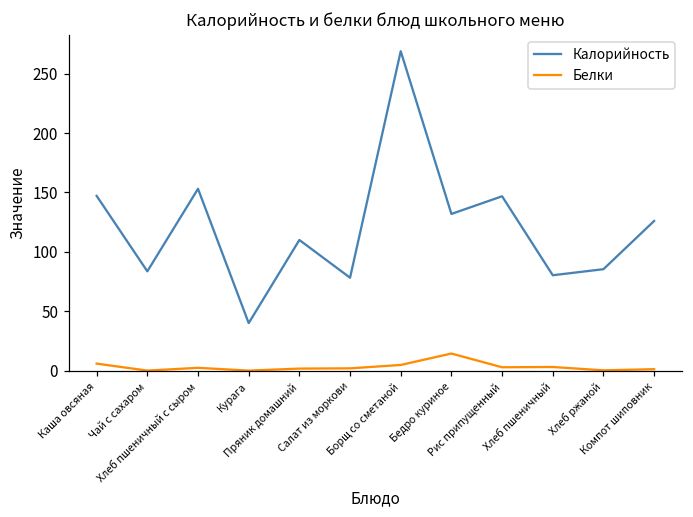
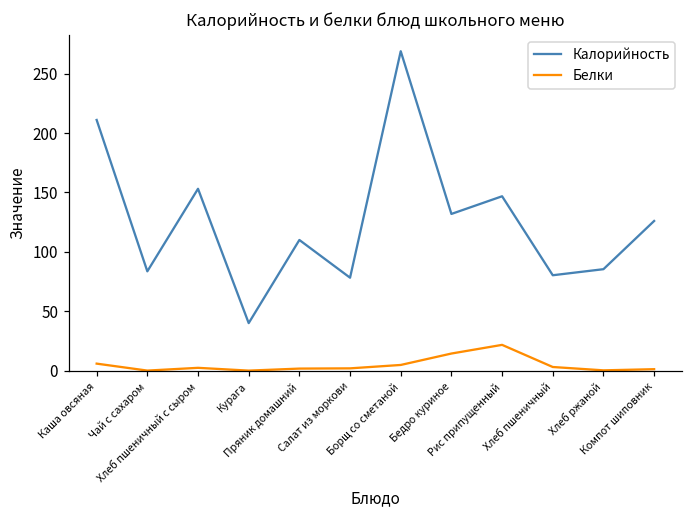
  {
    "Калорийность": {
-     "Каша овсяная": 147,
+     "Каша овсяная": 211,
      "Чай с сахаром": 84,
      "Хлеб пшеничный с сыром": 153,
      "Курага": 40,
      "Пряник домашний": 110,
      "Салат из моркови": 78,
      "Борщ со сметаной": 269,
      "Бедро куриное": 132,
      "Рис припущенный": 147,
      "Хлеб пшеничный": 80,
      "Хлеб ржаной": 85,
      "Компот шиповник": 126
    },
    "Белки": {
      "Каша овсяная": 6,
      "Чай с сахаром": 0,
      "Хлеб пшеничный с сыром": 2,
      "Курага": 0,
      "Пряник домашний": 2,
      "Салат из моркови": 2,
      "Борщ со сметаной": 5,
      "Бедро куриное": 14,
-     "Рис припущенный": 3,
+     "Рис припущенный": 22,
      "Хлеб пшеничный": 3,
      "Хлеб ржаной": 0,
      "Компот шиповник": 1
    }
  }
